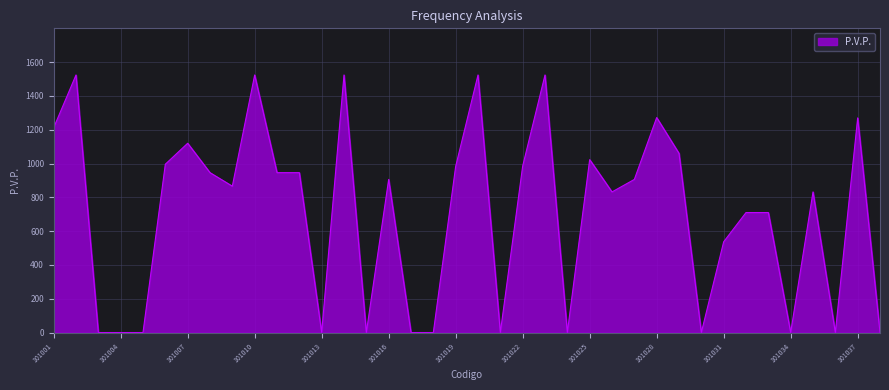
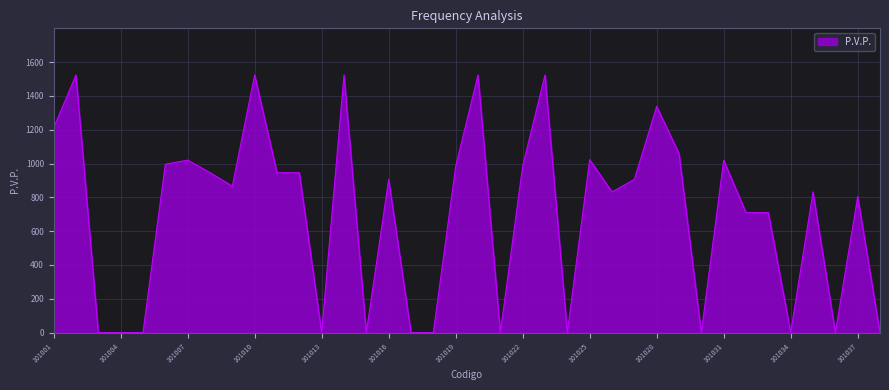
  {
    "101001": 1210,
    "101004": 0,
-   "101007": 1120,
+   "101007": 1020,
    "101010": 1520,
    "101013": 0,
    "101016": 910,
    "101019": 980,
    "101022": 990,
    "101025": 1020,
-   "101028": 1270,
-   "101031": 540,
+   "101028": 1340,
+   "101031": 1020,
    "101034": 0,
-   "101037": 1270
+   "101037": 810
  }
